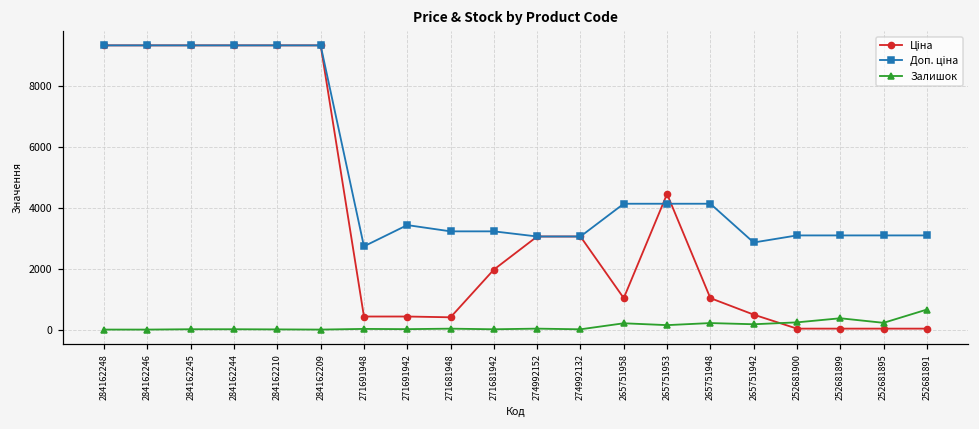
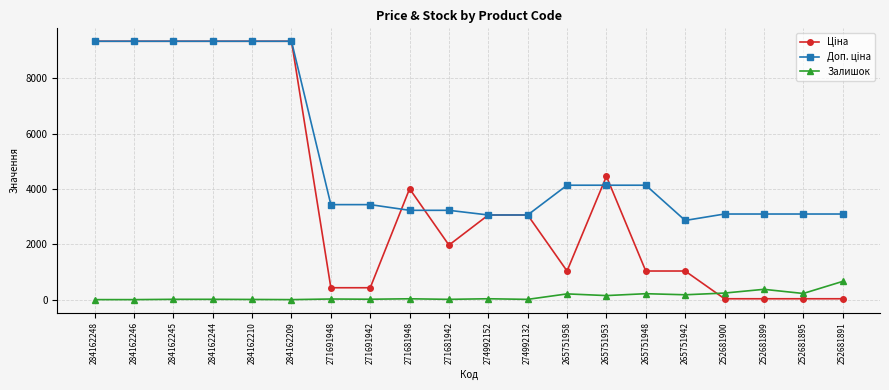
  {
    "Ціна": {
      "271691948": 400,
      "271691942": 400,
-     "271681948": 400,
+     "271681948": 4000,
      "271681942": 2000,
      "265751958": 1000,
      "265751953": 4500,
      "265751948": 1000,
-     "265751942": 500,
+     "265751942": 1000,
      "252681900": 0,
      "252681899": 0,
      "252681895": 0,
      "252681891": 0
    },
    "Доп. ціна": {
-     "271691948": 2700,
+     "271691948": 3400,
      "271691942": 3400,
      "271681948": 3200,
      "271681942": 3200,
      "265751958": 4100,
      "265751953": 4100,
      "265751948": 4100,
      "265751942": 2900,
      "252681900": 3100,
      "252681899": 3100,
      "252681895": 3100,
      "252681891": 3100
    },
    "Залишок": {
      "284162248": 0,
      "284162246": 0,
      "284162245": 0,
      "284162244": 0,
      "284162210": 0,
      "284162209": 0,
      "271691948": 0,
      "271691942": 0,
      "271681948": 0,
      "271681942": 0,
      "274992152": 0,
      "274992132": 0,
      "265751958": 200,
      "265751953": 100,
      "265751948": 200,
      "265751942": 200,
      "252681900": 200,
      "252681899": 400,
      "252681895": 200,
      "252681891": 700
    }
  }
